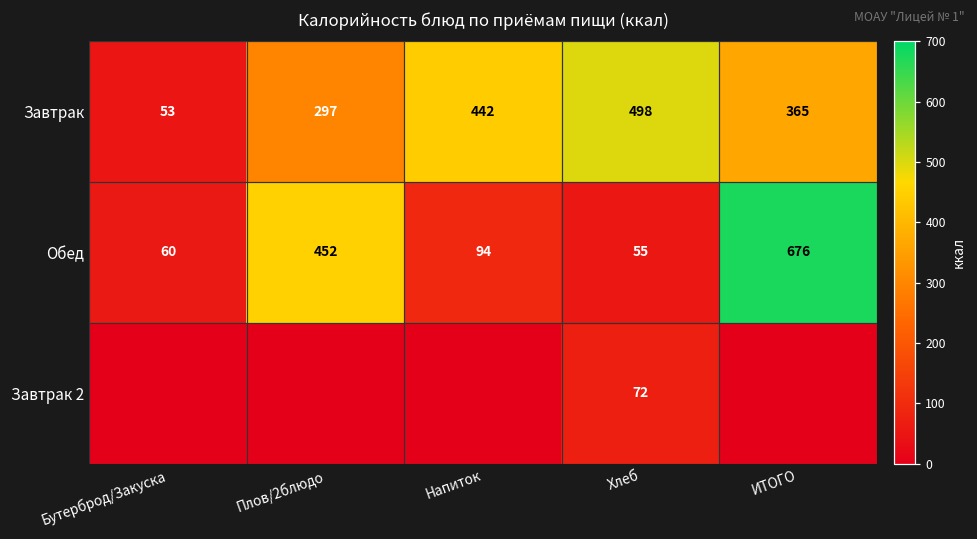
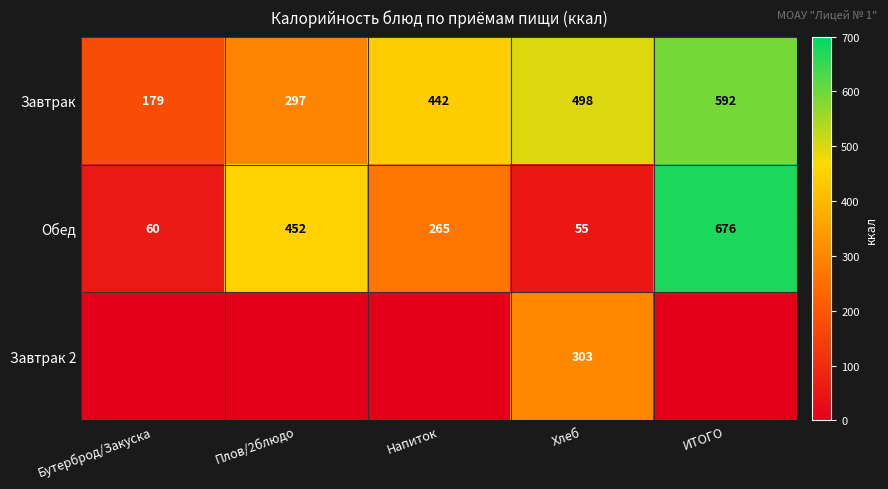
  {
    "Завтрак": {
-     "Бутерброд/Закуска": 53,
+     "Бутерброд/Закуска": 179,
      "Плов/2блюдо": 297,
      "Напиток": 442,
      "Хлеб": 498,
-     "ИТОГО": 365
+     "ИТОГО": 592
    },
    "Обед": {
      "Бутерброд/Закуска": 60,
      "Плов/2блюдо": 452,
-     "Напиток": 94,
+     "Напиток": 265,
      "Хлеб": 55,
      "ИТОГО": 676
    },
    "Завтрак 2": {
-     "Хлеб": 72
+     "Хлеб": 303
    }
  }
